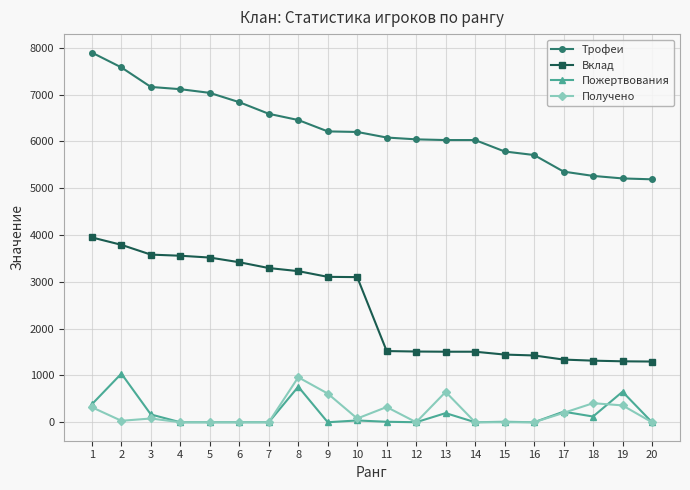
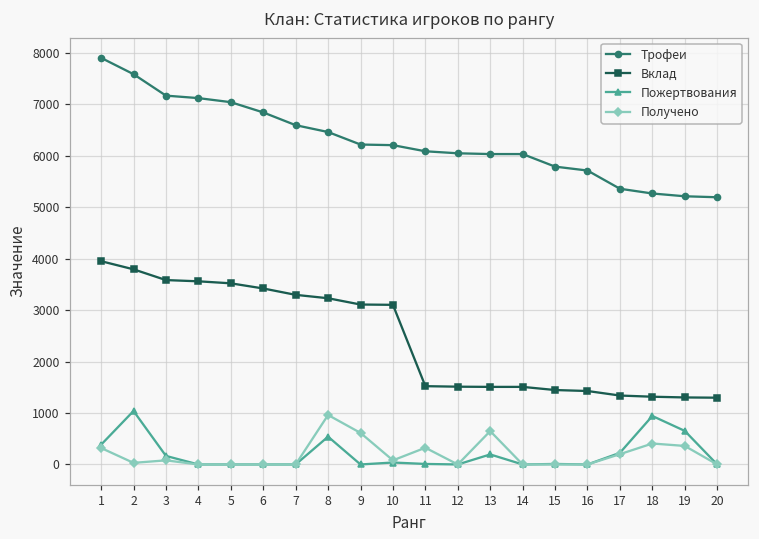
  {
    "Пожертвования": {
      "1": 400,
      "2": 1000,
      "3": 200,
-     "8": 800,
+     "8": 500,
      "9": 0,
      "11": 0,
      "13": 200,
-     "18": 100,
+     "18": 900,
      "19": 700
    },
    "Получено": {
      "1": 300,
      "2": 0,
      "3": 100,
      "8": 1000,
      "9": 600,
      "11": 300,
      "13": 600,
      "18": 400,
      "19": 400
    }
  }
